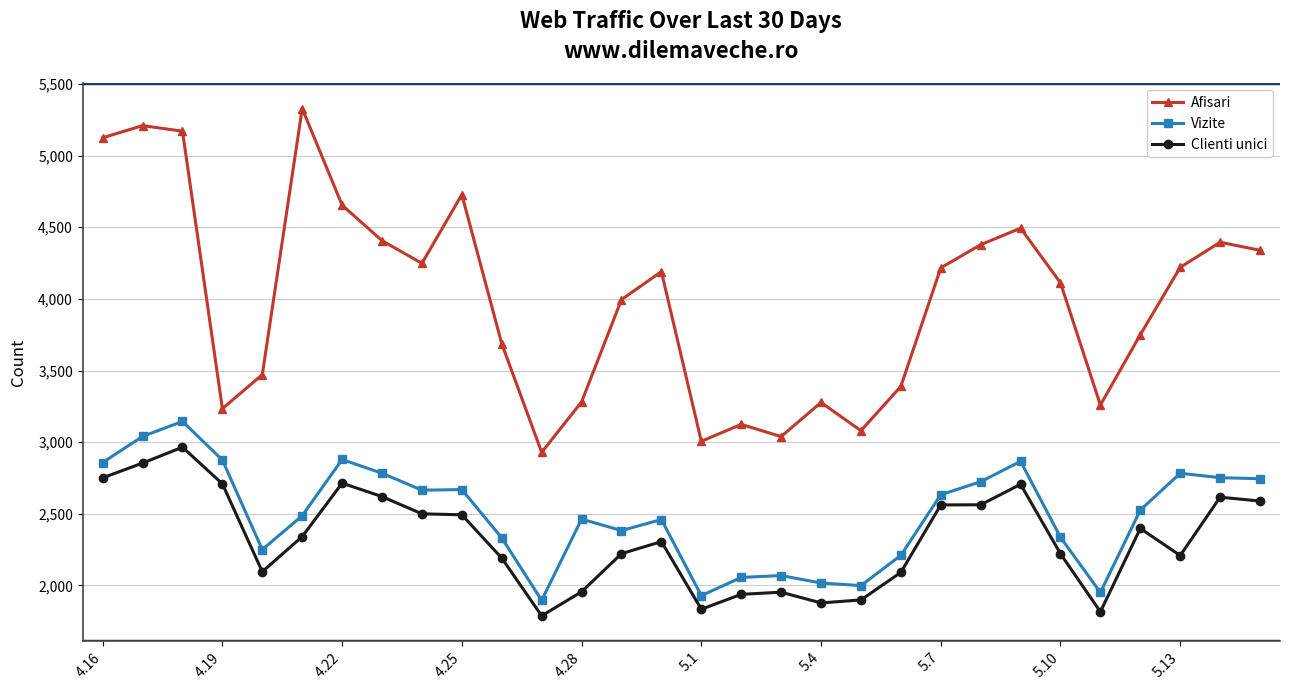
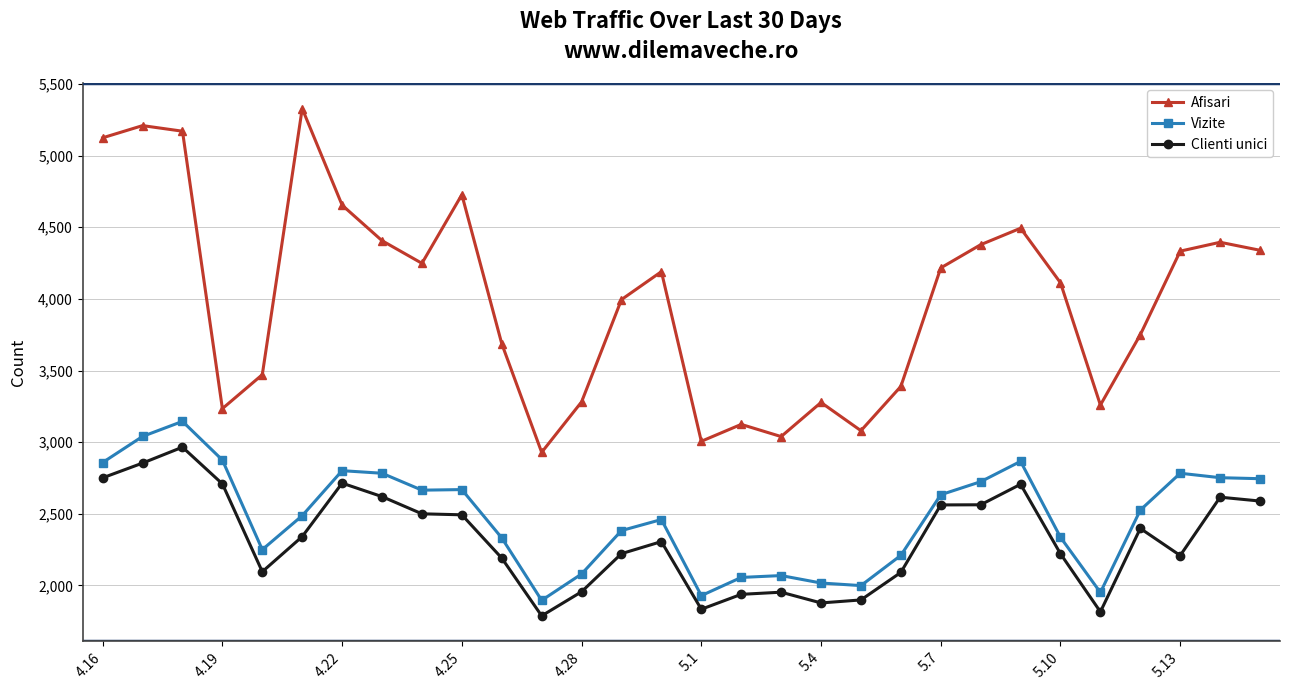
  {
    "Afisari": {
      "4.16": "5,120",
      "4.19": "3,230",
      "4.22": "4,650",
      "4.25": "4,730",
      "4.28": "3,280",
      "5.1": "3,010",
      "5.4": "3,280",
      "5.7": "4,220",
      "5.10": "4,110",
-     "5.13": "4,220"
+     "5.13": "4,330"
    },
    "Vizite": {
      "4.16": "2,860",
      "4.19": "2,880",
-     "4.22": "2,880",
+     "4.22": "2,800",
      "4.25": "2,670",
-     "4.28": "2,460",
+     "4.28": "2,080",
      "5.1": "1,930",
      "5.4": "2,020",
      "5.7": "2,630",
      "5.10": "2,340",
      "5.13": "2,780"
    },
    "Clienti unici": {
      "4.16": "2,750",
      "4.19": "2,710",
      "4.22": "2,710",
      "4.25": "2,490",
      "4.28": "1,960",
      "5.1": "1,830",
      "5.4": "1,880",
      "5.7": "2,560",
      "5.10": "2,220",
      "5.13": "2,210"
    }
  }
